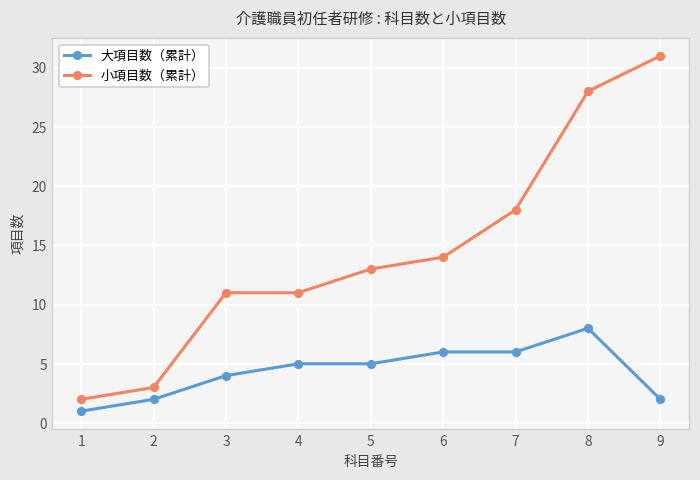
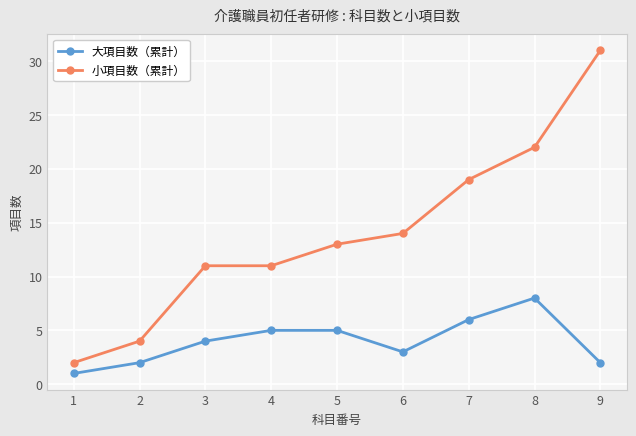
  {
    "大項目数（累計）": {
      "1": 1,
      "2": 2,
      "3": 4,
      "4": 5,
      "5": 5,
-     "6": 6,
+     "6": 3,
      "7": 6,
      "8": 8,
      "9": 2
    },
    "小項目数（累計）": {
      "1": 2,
-     "2": 3,
+     "2": 4,
      "3": 11,
      "4": 11,
      "5": 13,
      "6": 14,
-     "7": 18,
-     "8": 28,
+     "7": 19,
+     "8": 22,
      "9": 31
    }
  }
